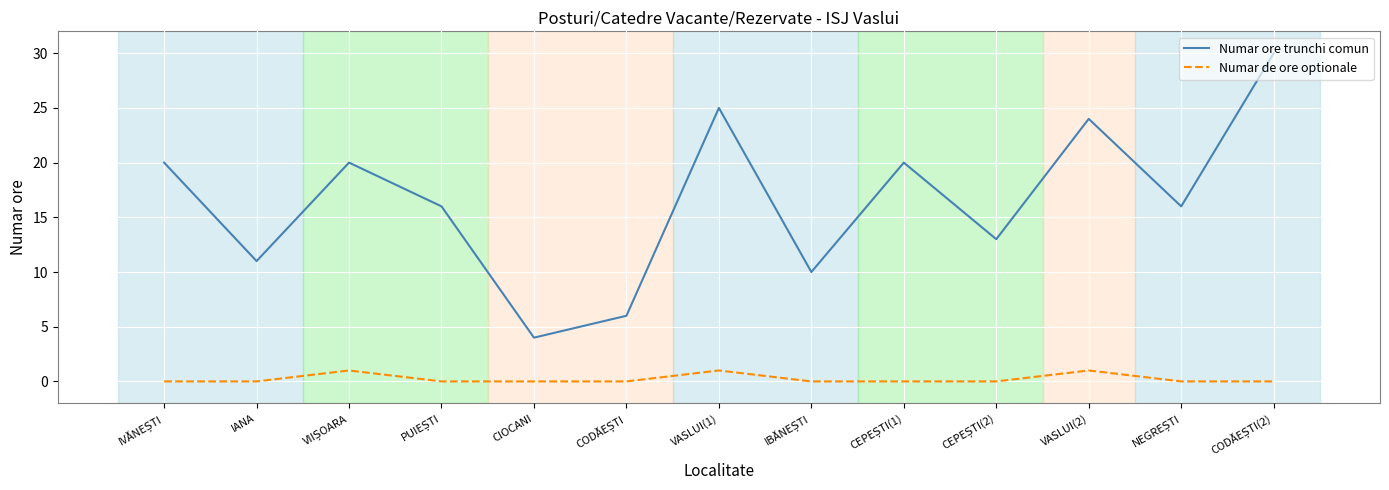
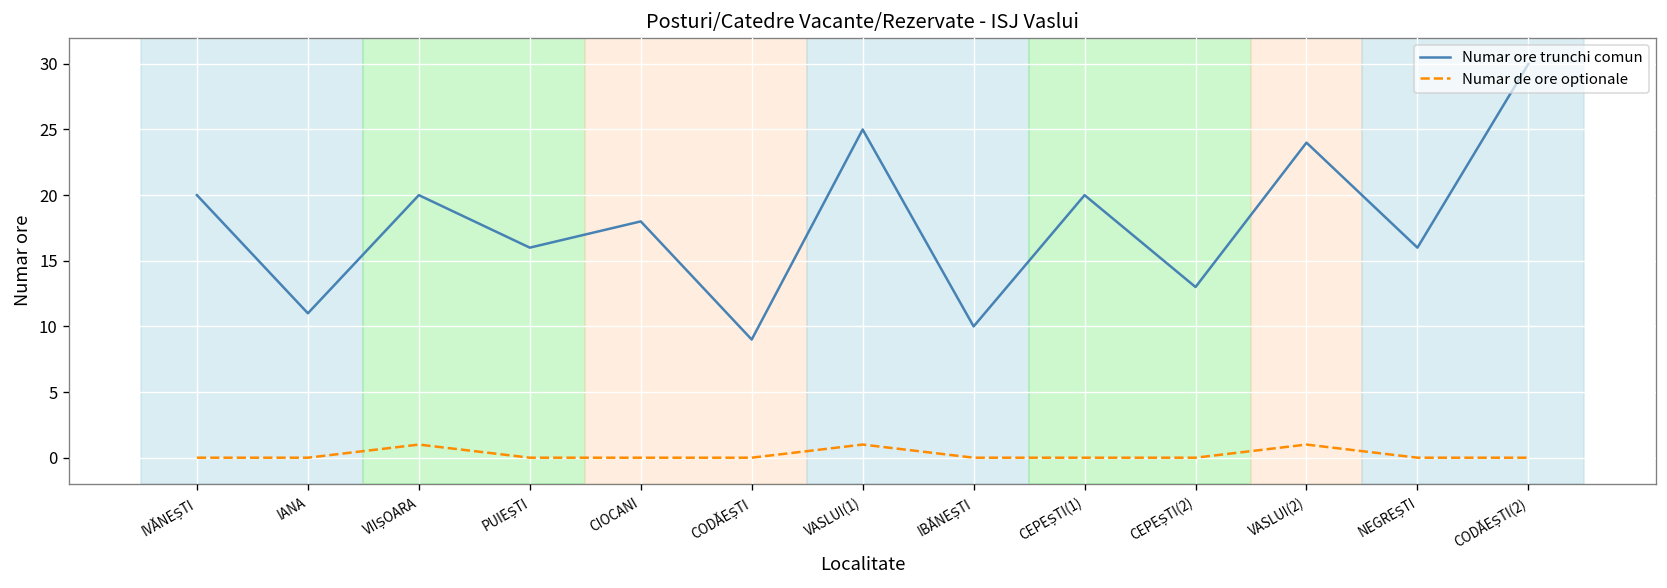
  {
    "Numar ore trunchi comun": {
      "IVĂNEȘTI": 20,
      "IANA": 11,
      "VIIȘOARA": 20,
      "PUIEȘTI": 16,
-     "CIOCANI": 4,
-     "CODĂEȘTI": 6,
+     "CIOCANI": 18,
+     "CODĂEȘTI": 9,
      "VASLUI(1)": 25,
      "IBĂNEȘTI": 10,
      "CEPEȘTI(1)": 20,
      "CEPEȘTI(2)": 13,
      "VASLUI(2)": 24,
      "NEGREȘTI": 16
    },
    "Numar de ore optionale": {
      "IVĂNEȘTI": 0,
      "IANA": 0,
      "VIIȘOARA": 1,
      "PUIEȘTI": 0,
      "CIOCANI": 0,
      "CODĂEȘTI": 0,
      "VASLUI(1)": 1,
      "IBĂNEȘTI": 0,
      "CEPEȘTI(1)": 0,
      "CEPEȘTI(2)": 0,
      "VASLUI(2)": 1,
      "NEGREȘTI": 0,
      "CODĂEȘTI(2)": 0
    }
  }
